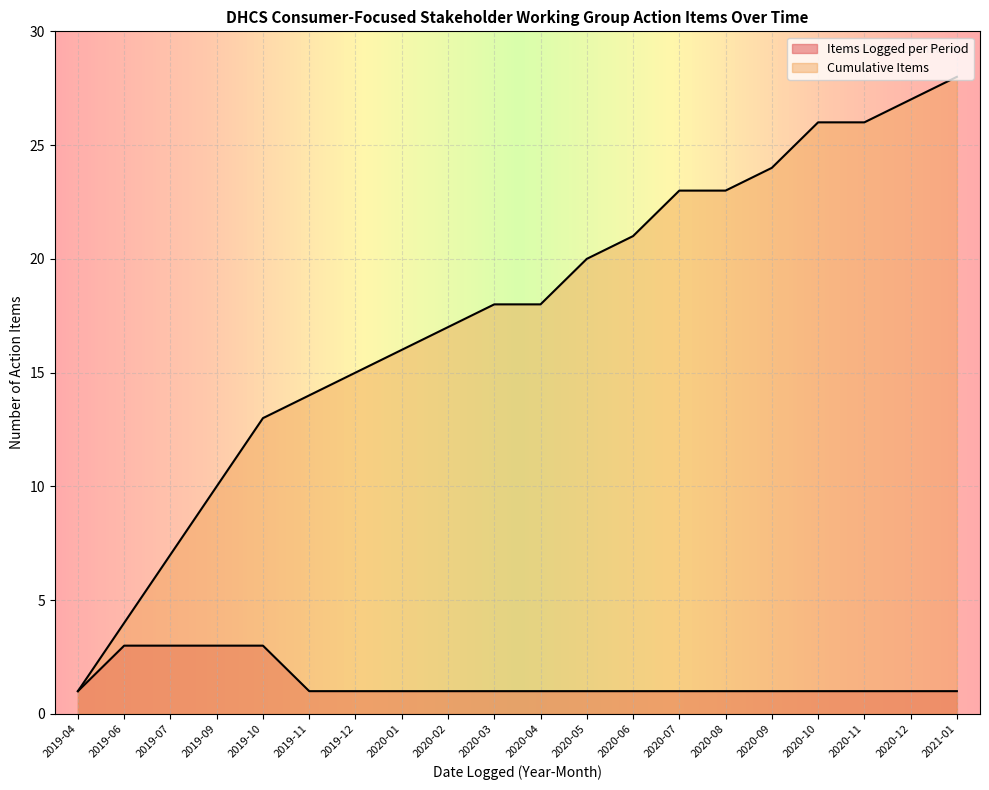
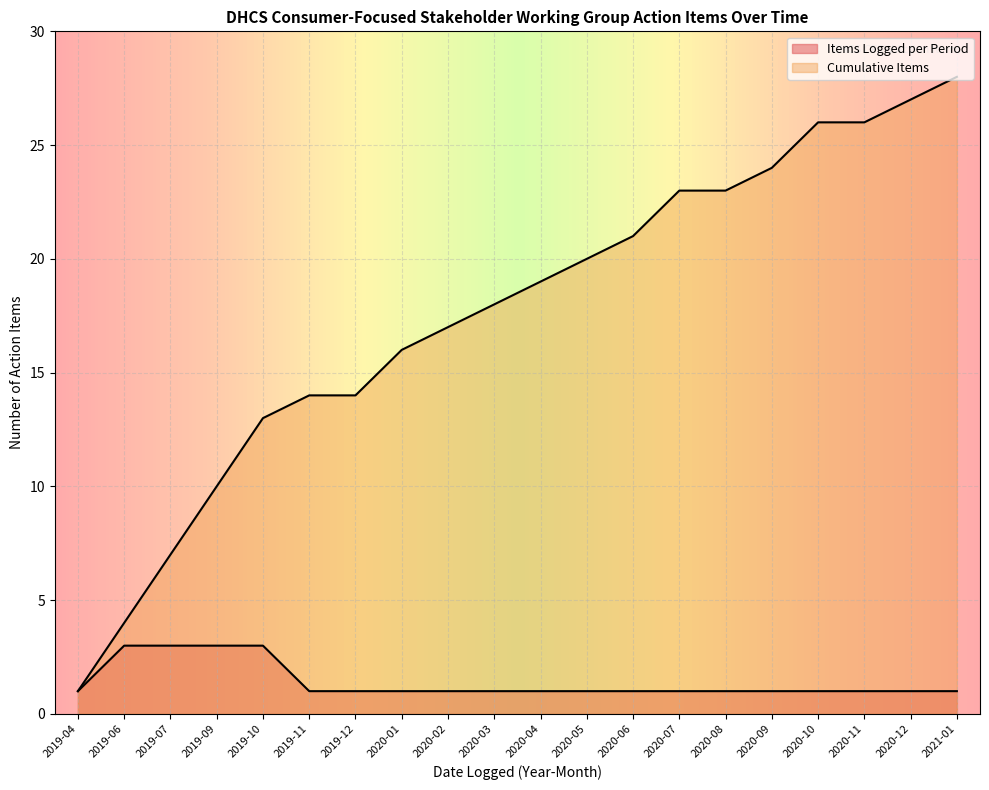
  {
    "Items Logged per Period": {
      "2019-06": 3,
      "2019-07": 3,
      "2019-09": 3,
      "2019-10": 3,
      "2019-11": 1,
      "2019-12": 1,
      "2020-01": 1,
      "2020-02": 1,
      "2020-03": 1,
      "2020-04": 1,
      "2020-05": 1,
      "2020-06": 1,
      "2020-07": 1,
      "2020-08": 1,
      "2020-09": 1,
      "2020-10": 1,
      "2020-11": 1,
      "2020-12": 1,
      "2021-01": 1
    },
    "Cumulative Items": {
      "2019-06": 4,
      "2019-07": 7,
      "2019-09": 10,
      "2019-10": 13,
      "2019-11": 14,
-     "2019-12": 15,
+     "2019-12": 14,
      "2020-01": 16,
      "2020-02": 17,
      "2020-03": 18,
-     "2020-04": 18,
+     "2020-04": 19,
      "2020-05": 20,
      "2020-06": 21,
      "2020-07": 23,
      "2020-08": 23,
      "2020-09": 24,
      "2020-10": 26,
      "2020-11": 26,
      "2020-12": 27
    }
  }
